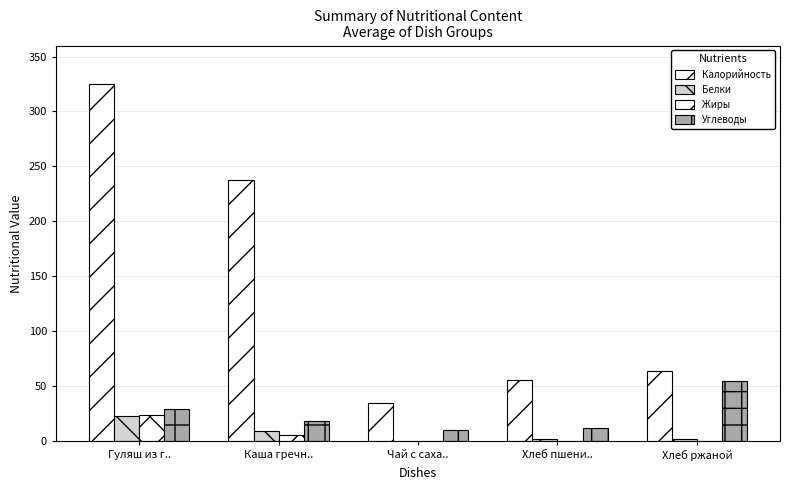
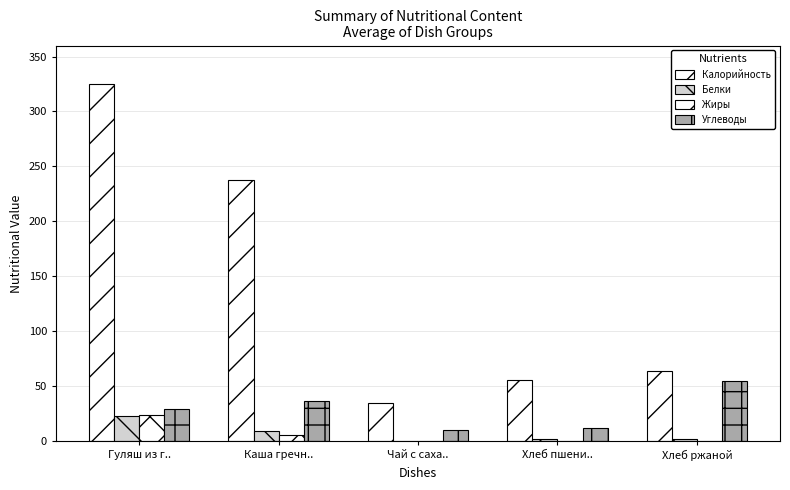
  {
    "Белки": {
      "Гуляш из г..": 23,
      "Каша гречн..": 9,
      "Чай с саха..": 0
    },
    "Углеводы": {
      "Гуляш из г..": 29,
-     "Каша гречн..": 18,
+     "Каша гречн..": 37,
      "Чай с саха..": 10,
      "Хлеб пшени..": 12,
      "Хлеб ржаной": 55
    }
  }
